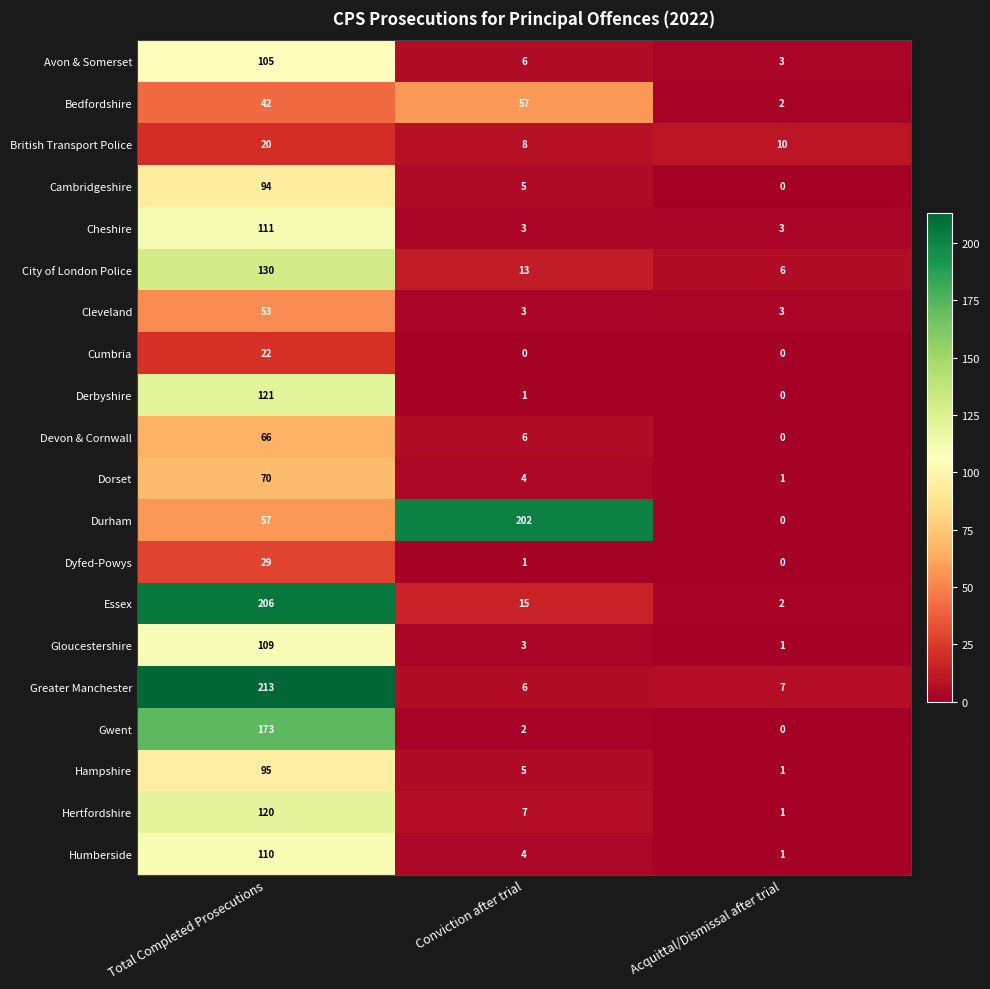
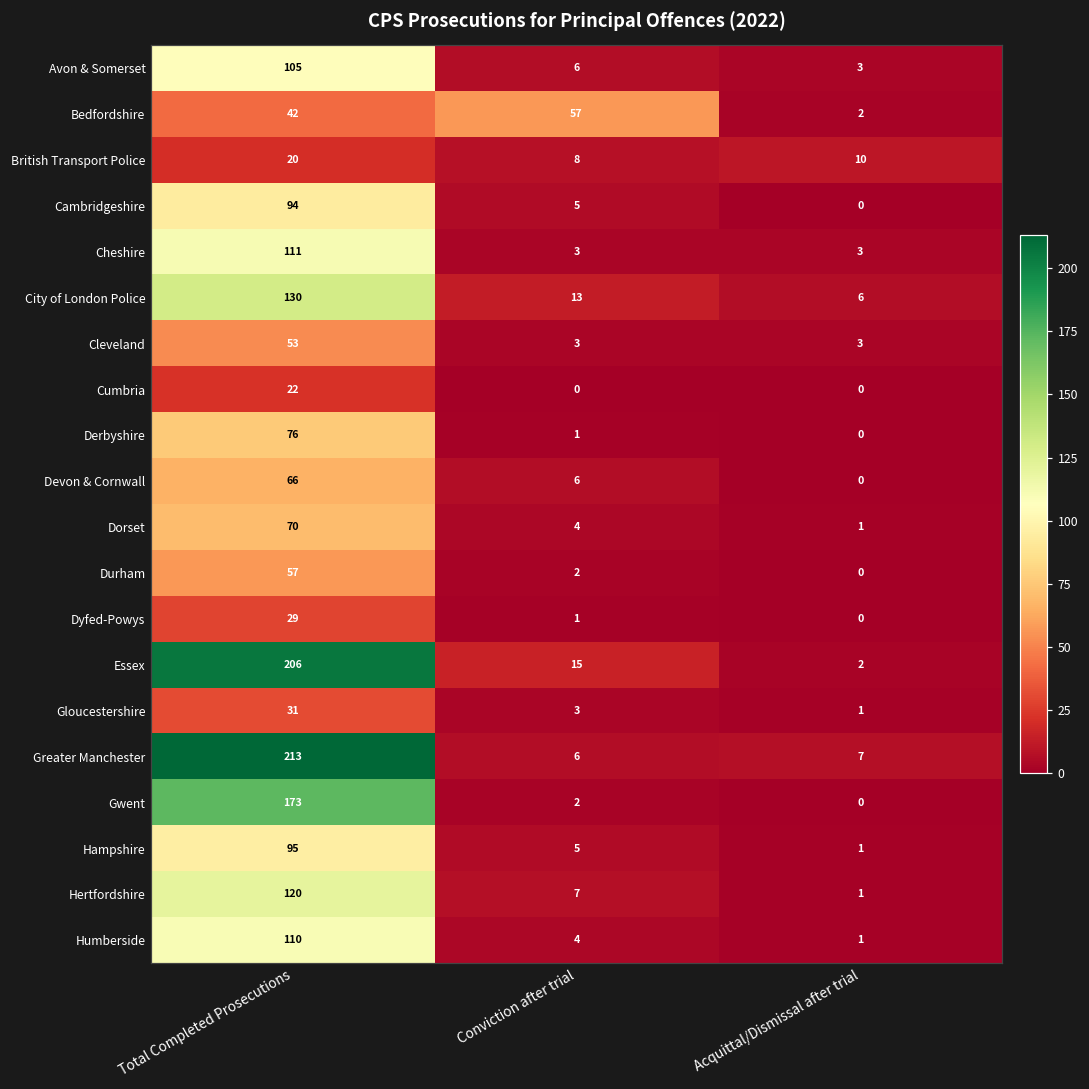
  {
    "Avon & Somerset": {
      "Total Completed Prosecutions": 105,
      "Conviction after trial": 6,
      "Acquittal/Dismissal after trial": 3
    },
    "Bedfordshire": {
      "Total Completed Prosecutions": 42,
      "Conviction after trial": 57,
      "Acquittal/Dismissal after trial": 2
    },
    "British Transport Police": {
      "Total Completed Prosecutions": 20,
      "Conviction after trial": 8,
      "Acquittal/Dismissal after trial": 10
    },
    "Cambridgeshire": {
      "Total Completed Prosecutions": 94,
      "Conviction after trial": 5,
      "Acquittal/Dismissal after trial": 0
    },
    "Cheshire": {
      "Total Completed Prosecutions": 111,
      "Conviction after trial": 3,
      "Acquittal/Dismissal after trial": 3
    },
    "City of London Police": {
      "Total Completed Prosecutions": 130,
      "Conviction after trial": 13,
      "Acquittal/Dismissal after trial": 6
    },
    "Cleveland": {
      "Total Completed Prosecutions": 53,
      "Conviction after trial": 3,
      "Acquittal/Dismissal after trial": 3
    },
    "Cumbria": {
      "Total Completed Prosecutions": 22,
      "Conviction after trial": 0,
      "Acquittal/Dismissal after trial": 0
    },
    "Derbyshire": {
-     "Total Completed Prosecutions": 121,
+     "Total Completed Prosecutions": 76,
      "Conviction after trial": 1,
      "Acquittal/Dismissal after trial": 0
    },
    "Devon & Cornwall": {
      "Total Completed Prosecutions": 66,
      "Conviction after trial": 6,
      "Acquittal/Dismissal after trial": 0
    },
    "Dorset": {
      "Total Completed Prosecutions": 70,
      "Conviction after trial": 4,
      "Acquittal/Dismissal after trial": 1
    },
    "Durham": {
      "Total Completed Prosecutions": 57,
-     "Conviction after trial": 202,
+     "Conviction after trial": 2,
      "Acquittal/Dismissal after trial": 0
    },
    "Dyfed-Powys": {
      "Total Completed Prosecutions": 29,
      "Conviction after trial": 1,
      "Acquittal/Dismissal after trial": 0
    },
    "Essex": {
      "Total Completed Prosecutions": 206,
      "Conviction after trial": 15,
      "Acquittal/Dismissal after trial": 2
    },
    "Gloucestershire": {
-     "Total Completed Prosecutions": 109,
+     "Total Completed Prosecutions": 31,
      "Conviction after trial": 3,
      "Acquittal/Dismissal after trial": 1
    },
    "Greater Manchester": {
      "Total Completed Prosecutions": 213,
      "Conviction after trial": 6,
      "Acquittal/Dismissal after trial": 7
    },
    "Gwent": {
      "Total Completed Prosecutions": 173,
      "Conviction after trial": 2,
      "Acquittal/Dismissal after trial": 0
    },
    "Hampshire": {
      "Total Completed Prosecutions": 95,
      "Conviction after trial": 5,
      "Acquittal/Dismissal after trial": 1
    },
    "Hertfordshire": {
      "Total Completed Prosecutions": 120,
      "Conviction after trial": 7,
      "Acquittal/Dismissal after trial": 1
    },
    "Humberside": {
      "Total Completed Prosecutions": 110,
      "Conviction after trial": 4,
      "Acquittal/Dismissal after trial": 1
    }
  }
